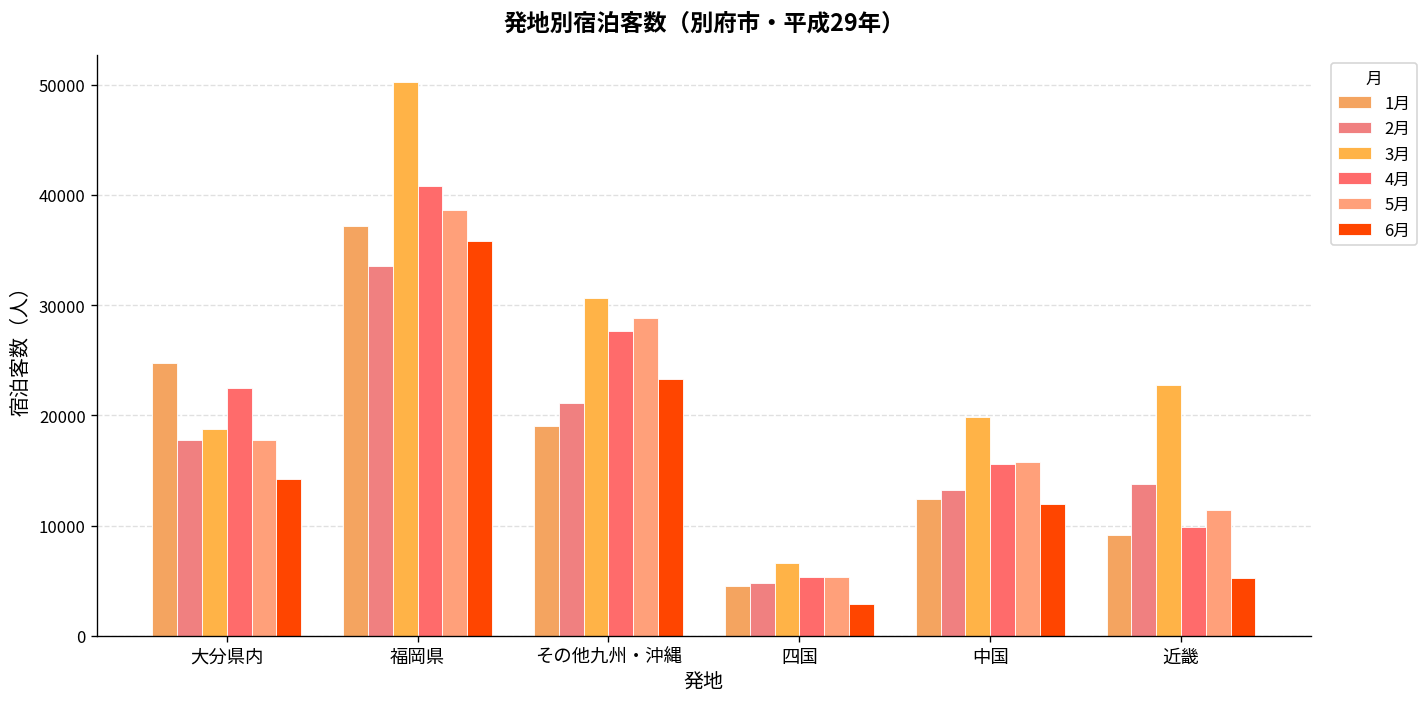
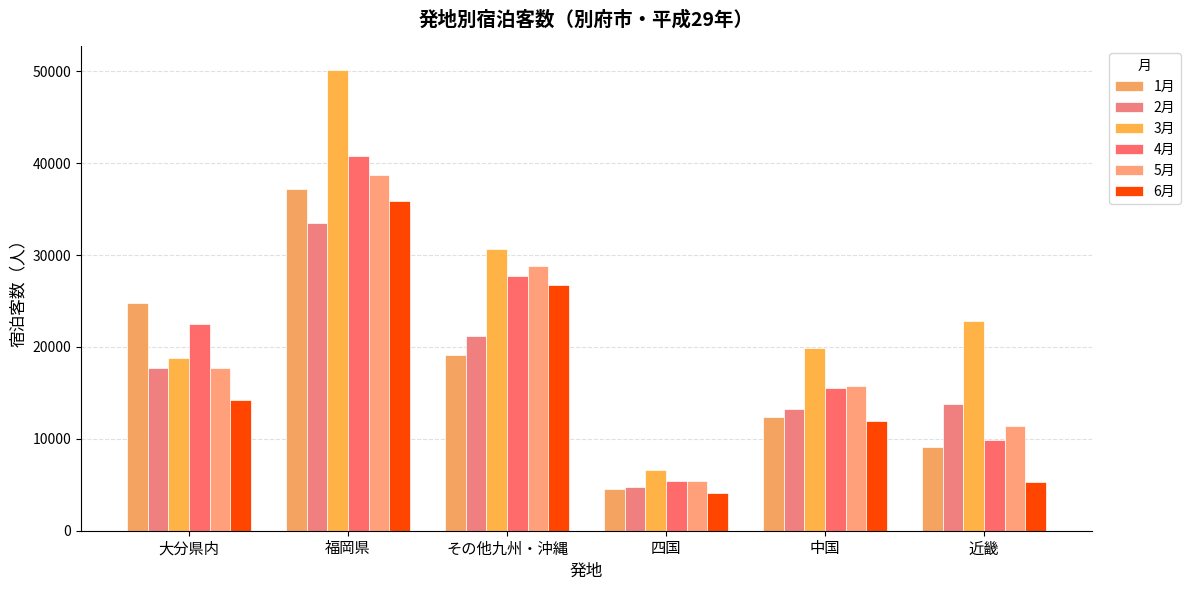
  {
    "6月": {
      "大分県内": 14000,
      "福岡県": 36000,
-     "その他九州・沖縄": 23000,
-     "四国": 3000,
+     "その他九州・沖縄": 27000,
+     "四国": 4000,
      "中国": 12000,
      "近畿": 5000
    }
  }
